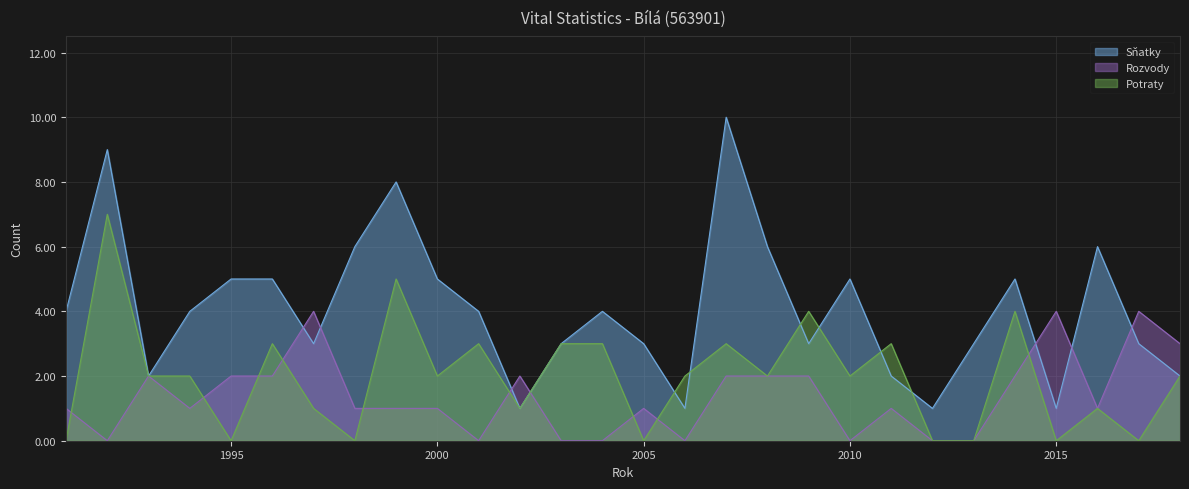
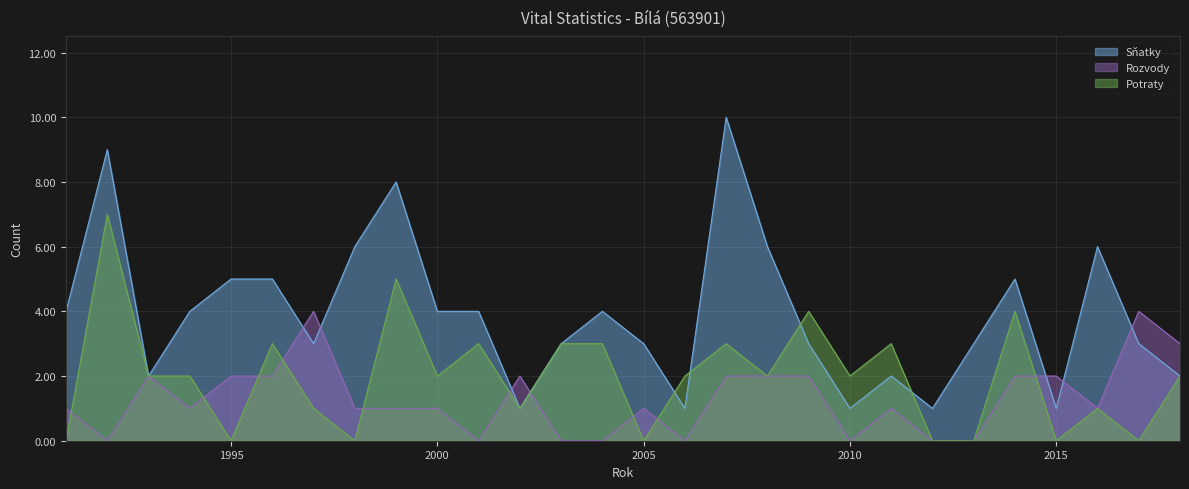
  {
    "Sňatky": {
      "1995": 5,
-     "2000": 5,
+     "2000": 4,
      "2005": 3,
-     "2010": 5,
+     "2010": 1,
      "2015": 1
    },
    "Rozvody": {
      "1995": 2,
      "2000": 1,
      "2005": 1,
      "2010": 0,
-     "2015": 4
+     "2015": 2
    },
    "Potraty": {
      "1995": 0,
      "2000": 2,
      "2005": 0,
      "2010": 2,
      "2015": 0
    }
  }
